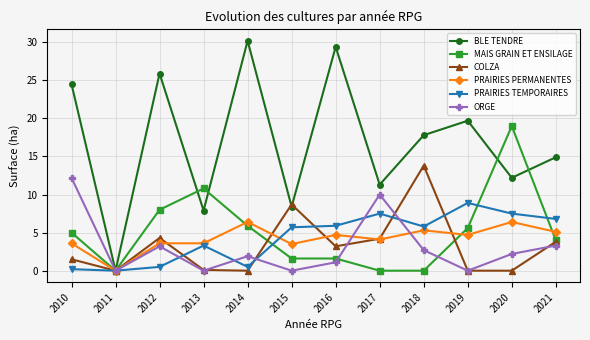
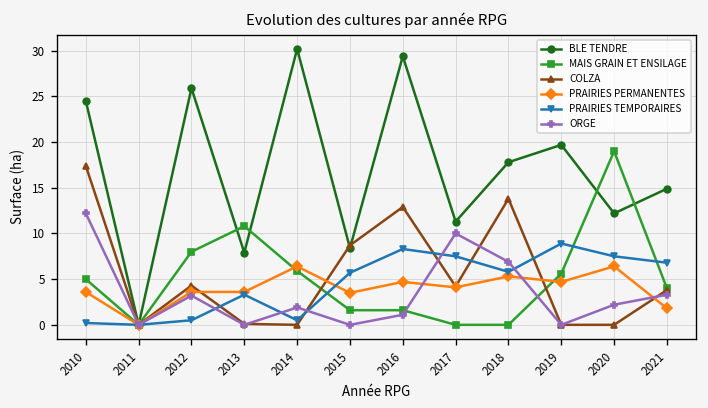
  {
    "COLZA": {
-     "2010": 2,
+     "2010": 17,
      "2012": 4,
      "2014": 0,
-     "2016": 3,
+     "2016": 13,
      "2018": 14,
      "2020": 0
    },
    "PRAIRIES PERMANENTES": {
      "2010": 4,
      "2012": 4,
      "2014": 6,
      "2015": 4,
      "2016": 5,
      "2018": 5,
      "2019": 5,
      "2020": 6,
-     "2021": 5
+     "2021": 2
    },
    "PRAIRIES TEMPORAIRES": {
      "2010": 0,
      "2012": 1,
      "2014": 1,
      "2015": 6,
-     "2016": 6,
+     "2016": 8,
      "2017": 8,
      "2018": 6,
      "2019": 9,
      "2020": 8,
      "2021": 7
    },
    "ORGE": {
      "2010": 12,
      "2012": 3,
      "2014": 2,
      "2015": 0,
      "2016": 1,
      "2017": 10,
-     "2018": 3,
+     "2018": 7,
      "2020": 2,
      "2021": 3
    }
  }
